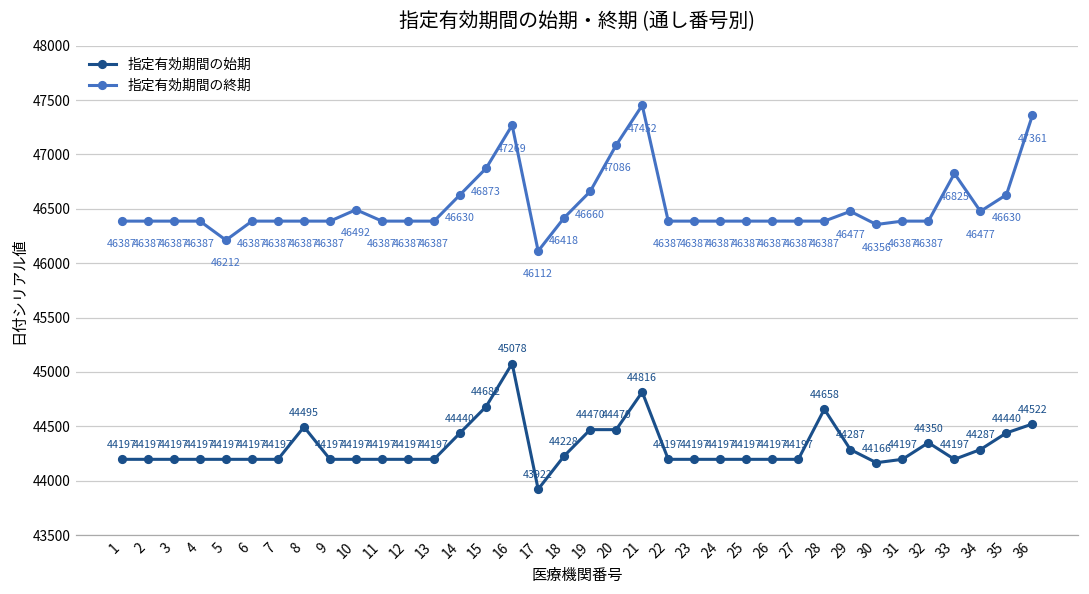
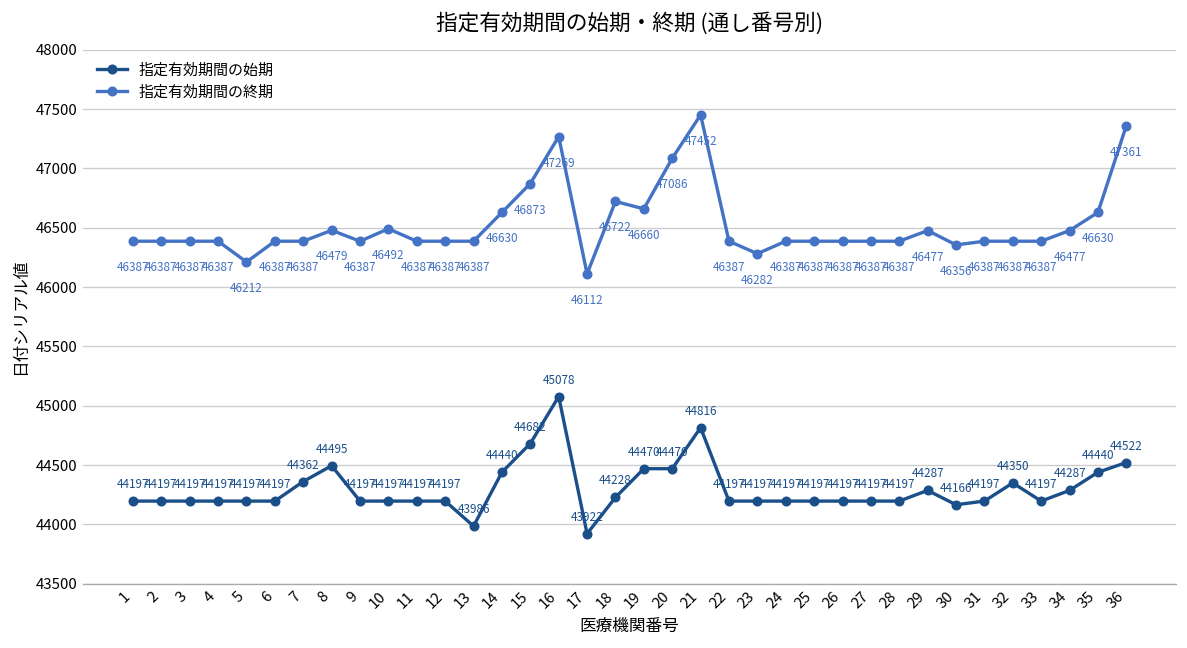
  {
    "指定有効期間の始期": {
      "1": 44197,
      "2": 44197,
      "3": 44197,
      "4": 44197,
      "5": 44197,
      "6": 44197,
-     "7": 44197,
+     "7": 44362,
      "8": 44495,
      "9": 44197,
      "10": 44197,
      "11": 44197,
      "12": 44197,
-     "13": 44197,
+     "13": 43986,
      "14": 44440,
      "15": 44682,
      "16": 45078,
      "17": 43922,
      "18": 44228,
      "19": 44470,
      "20": 44470,
      "21": 44816,
      "22": 44197,
      "23": 44197,
      "24": 44197,
      "25": 44197,
      "26": 44197,
      "27": 44197,
-     "28": 44658,
+     "28": 44197,
      "29": 44287,
      "30": 44166,
      "31": 44197,
      "32": 44350,
      "33": 44197,
      "34": 44287,
      "35": 44440,
      "36": 44522
    },
    "指定有効期間の終期": {
      "1": 46387,
      "2": 46387,
      "3": 46387,
      "4": 46387,
      "5": 46212,
      "6": 46387,
      "7": 46387,
-     "8": 46387,
+     "8": 46479,
      "9": 46387,
      "10": 46492,
      "11": 46387,
      "12": 46387,
      "13": 46387,
      "14": 46630,
      "15": 46873,
      "16": 47269,
      "17": 46112,
-     "18": 46418,
+     "18": 46722,
      "19": 46660,
      "20": 47086,
      "21": 47452,
      "22": 46387,
-     "23": 46387,
+     "23": 46282,
      "24": 46387,
      "25": 46387,
      "26": 46387,
      "27": 46387,
      "28": 46387,
      "29": 46477,
      "30": 46356,
      "31": 46387,
      "32": 46387,
-     "33": 46825,
+     "33": 46387,
      "34": 46477,
      "35": 46630,
      "36": 47361
    }
  }
